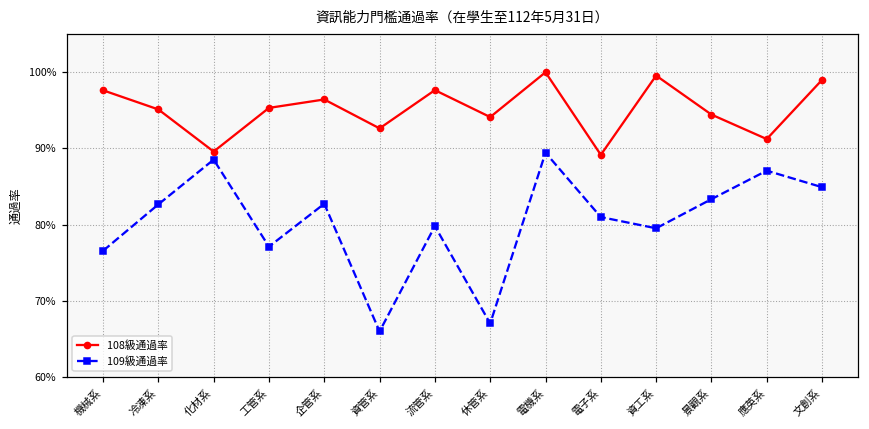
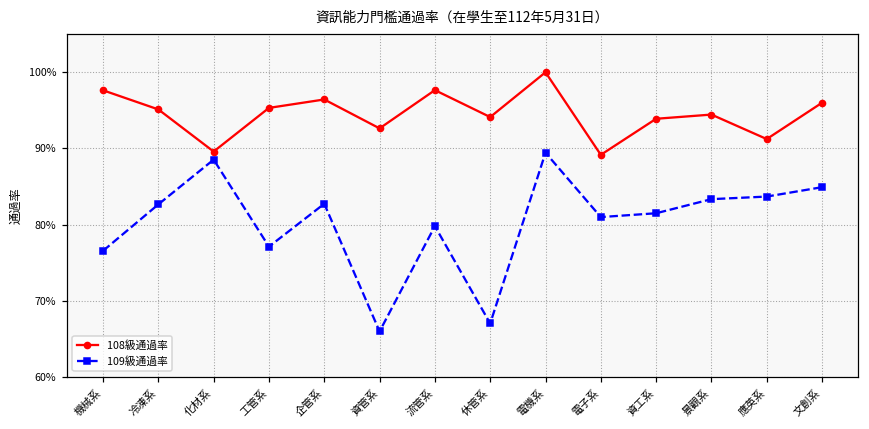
  {
    "108級通過率": {
      "機械系": "98%",
      "冷凍系": "95%",
      "化材系": "90%",
      "工管系": "95%",
      "企管系": "96%",
      "資管系": "93%",
      "流管系": "98%",
      "休管系": "94%",
      "電機系": "100%",
      "電子系": "89%",
-     "資工系": "100%",
+     "資工系": "94%",
      "景觀系": "94%",
      "應英系": "91%",
-     "文創系": "99%"
+     "文創系": "96%"
    },
    "109級通過率": {
      "機械系": "77%",
      "冷凍系": "83%",
      "化材系": "89%",
      "工管系": "77%",
      "企管系": "83%",
      "資管系": "66%",
      "流管系": "80%",
      "休管系": "67%",
      "電機系": "89%",
      "電子系": "81%",
-     "資工系": "80%",
+     "資工系": "81%",
      "景觀系": "83%",
-     "應英系": "87%",
+     "應英系": "84%",
      "文創系": "85%"
    }
  }
